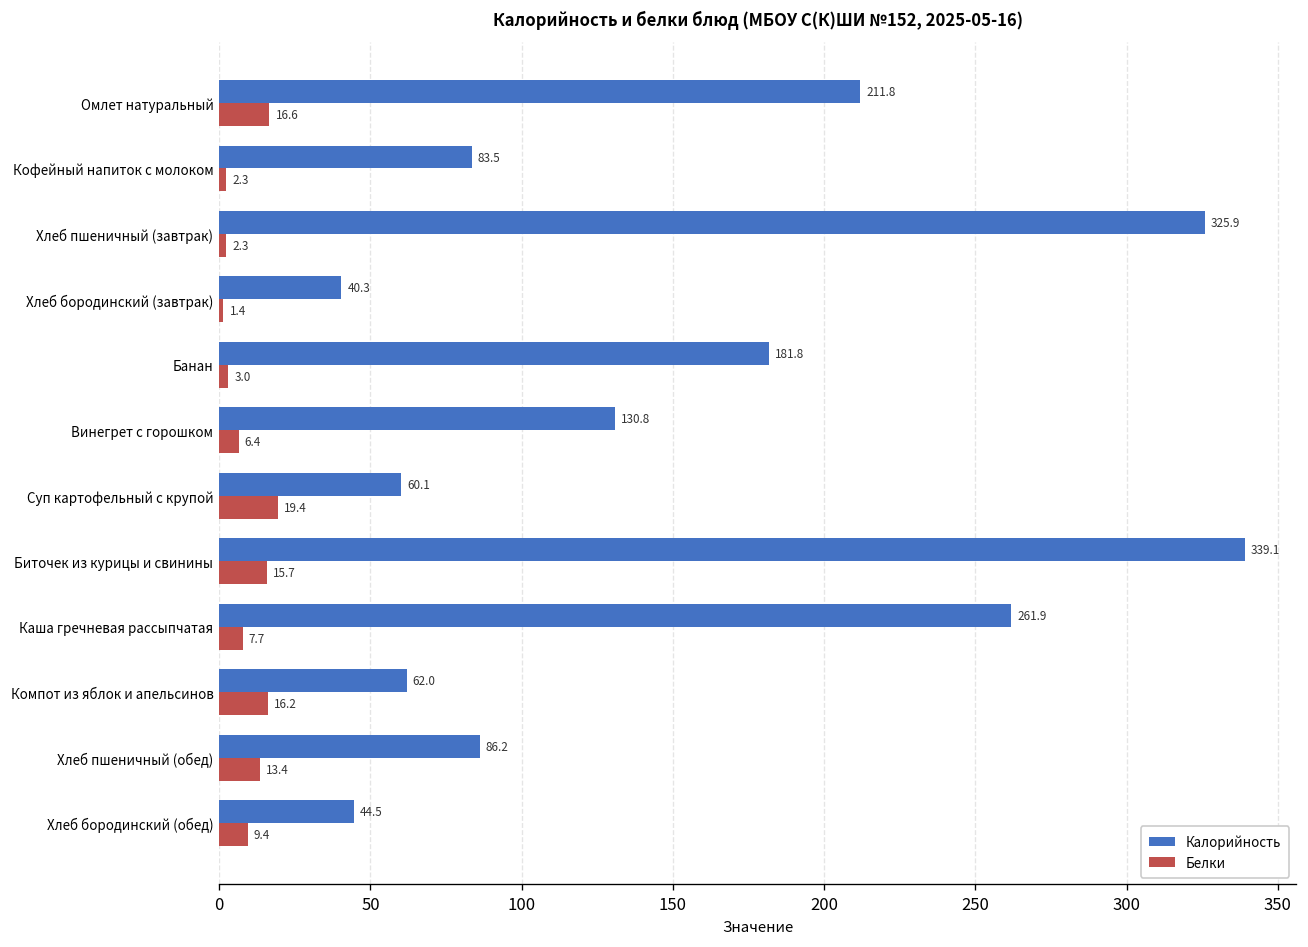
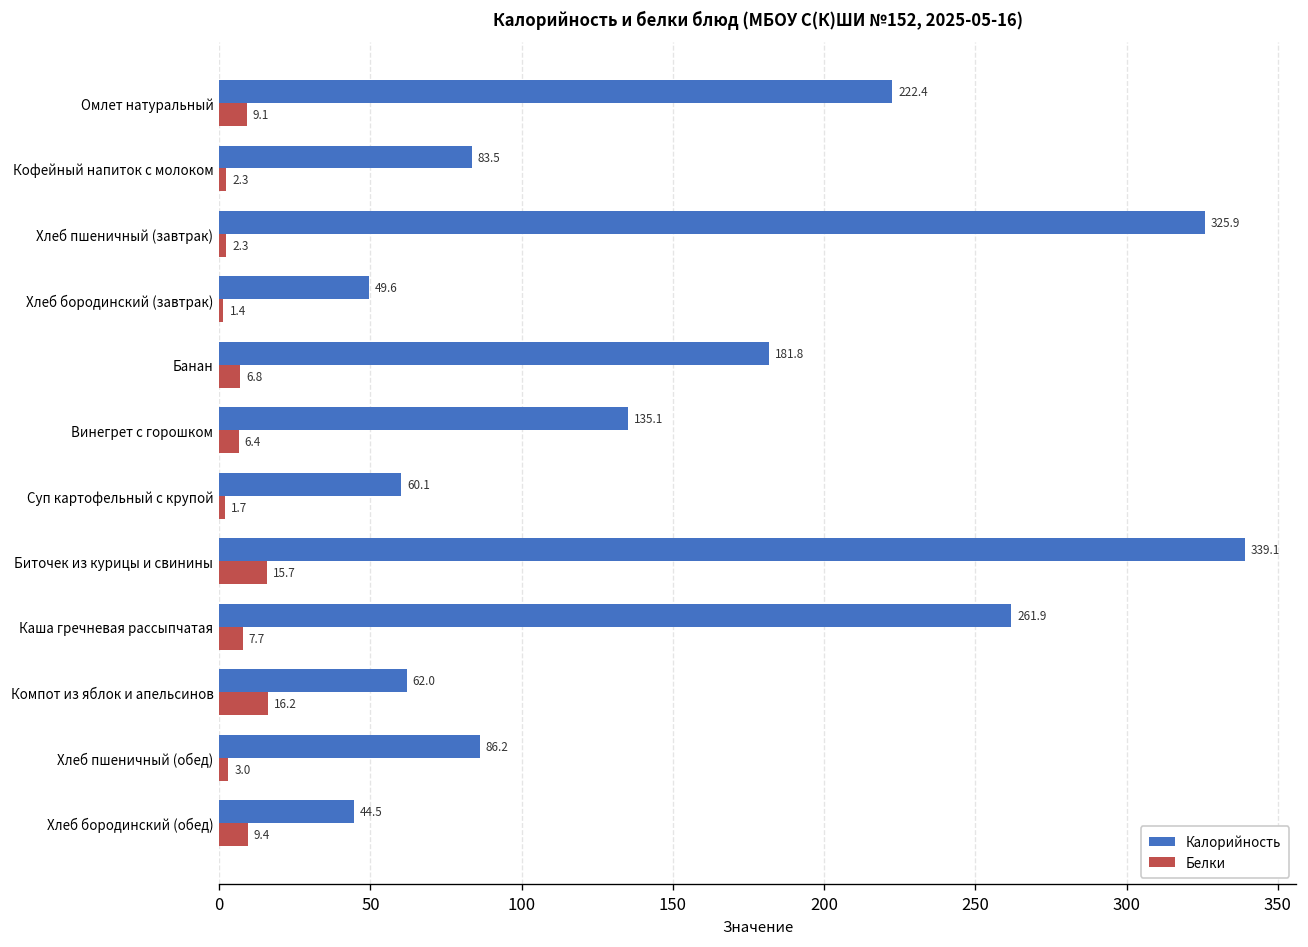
  {
    "Калорийность": {
-     "Омлет натуральный": 211.8,
+     "Омлет натуральный": 222.4,
      "Кофейный напиток с молоком": 83.5,
      "Хлеб пшеничный (завтрак)": 325.9,
-     "Хлеб бородинский (завтрак)": 40.3,
+     "Хлеб бородинский (завтрак)": 49.6,
      "Банан": 181.8,
-     "Винегрет с горошком": 130.8,
+     "Винегрет с горошком": 135.1,
      "Суп картофельный с крупой": 60.1,
      "Биточек из курицы и свинины": 339.1,
      "Каша гречневая рассыпчатая": 261.9,
      "Компот из яблок и апельсинов": 62.0,
      "Хлеб пшеничный (обед)": 86.2,
      "Хлеб бородинский (обед)": 44.5
    },
    "Белки": {
-     "Омлет натуральный": 16.6,
+     "Омлет натуральный": 9.1,
      "Кофейный напиток с молоком": 2.3,
      "Хлеб пшеничный (завтрак)": 2.3,
      "Хлеб бородинский (завтрак)": 1.4,
-     "Банан": 3.0,
+     "Банан": 6.8,
      "Винегрет с горошком": 6.4,
-     "Суп картофельный с крупой": 19.4,
+     "Суп картофельный с крупой": 1.7,
      "Биточек из курицы и свинины": 15.7,
      "Каша гречневая рассыпчатая": 7.7,
      "Компот из яблок и апельсинов": 16.2,
-     "Хлеб пшеничный (обед)": 13.4,
+     "Хлеб пшеничный (обед)": 3.0,
      "Хлеб бородинский (обед)": 9.4
    }
  }
